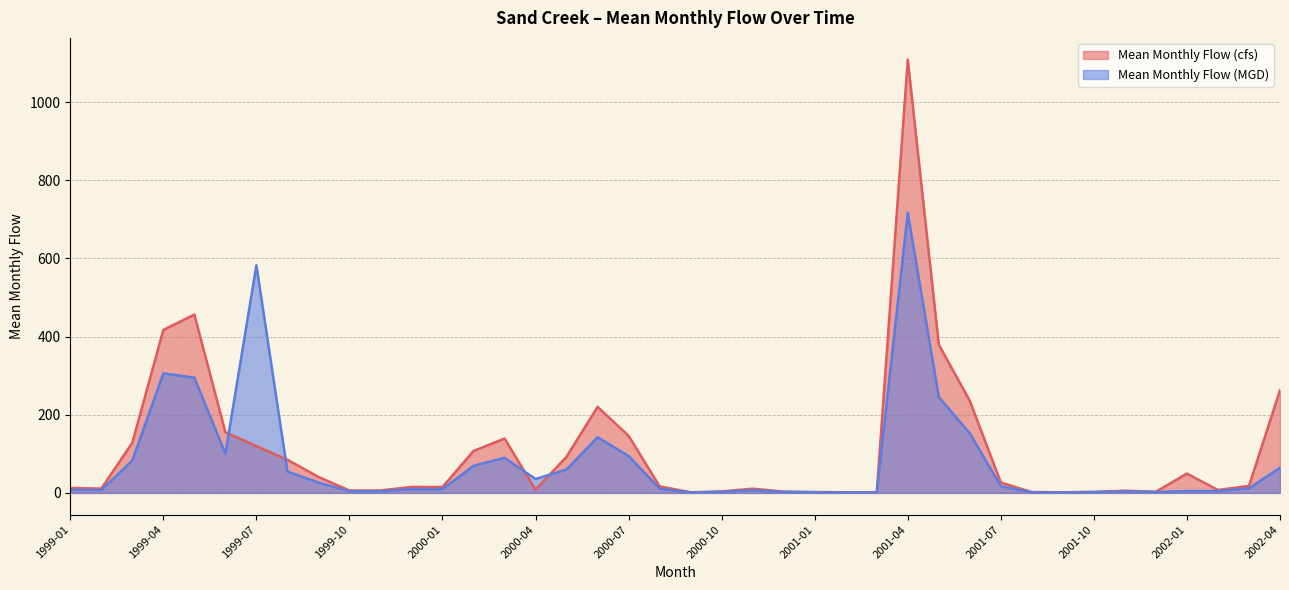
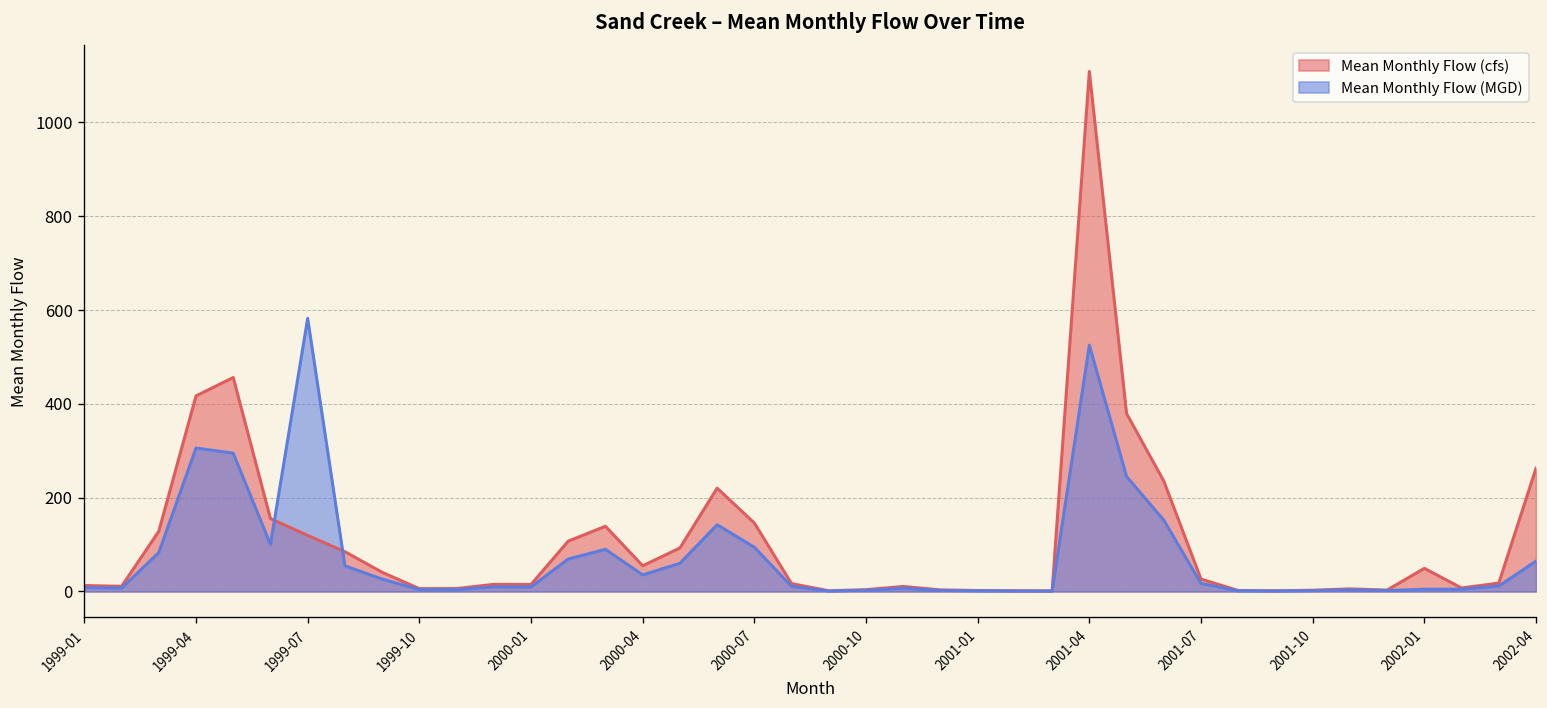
  {
    "Mean Monthly Flow (cfs)": {
      "1999-04": 420,
      "1999-07": 120,
-     "2000-04": 10,
+     "2000-04": 50,
      "2000-07": 150,
      "2001-04": 1110,
      "2001-07": 30,
      "2002-01": 50,
      "2002-04": 260
    },
    "Mean Monthly Flow (MGD)": {
      "1999-04": 310,
      "1999-07": 580,
      "2000-04": 40,
      "2000-07": 90,
-     "2001-04": 720,
+     "2001-04": 530,
      "2001-07": 20,
      "2002-01": 0,
      "2002-04": 60
    }
  }
